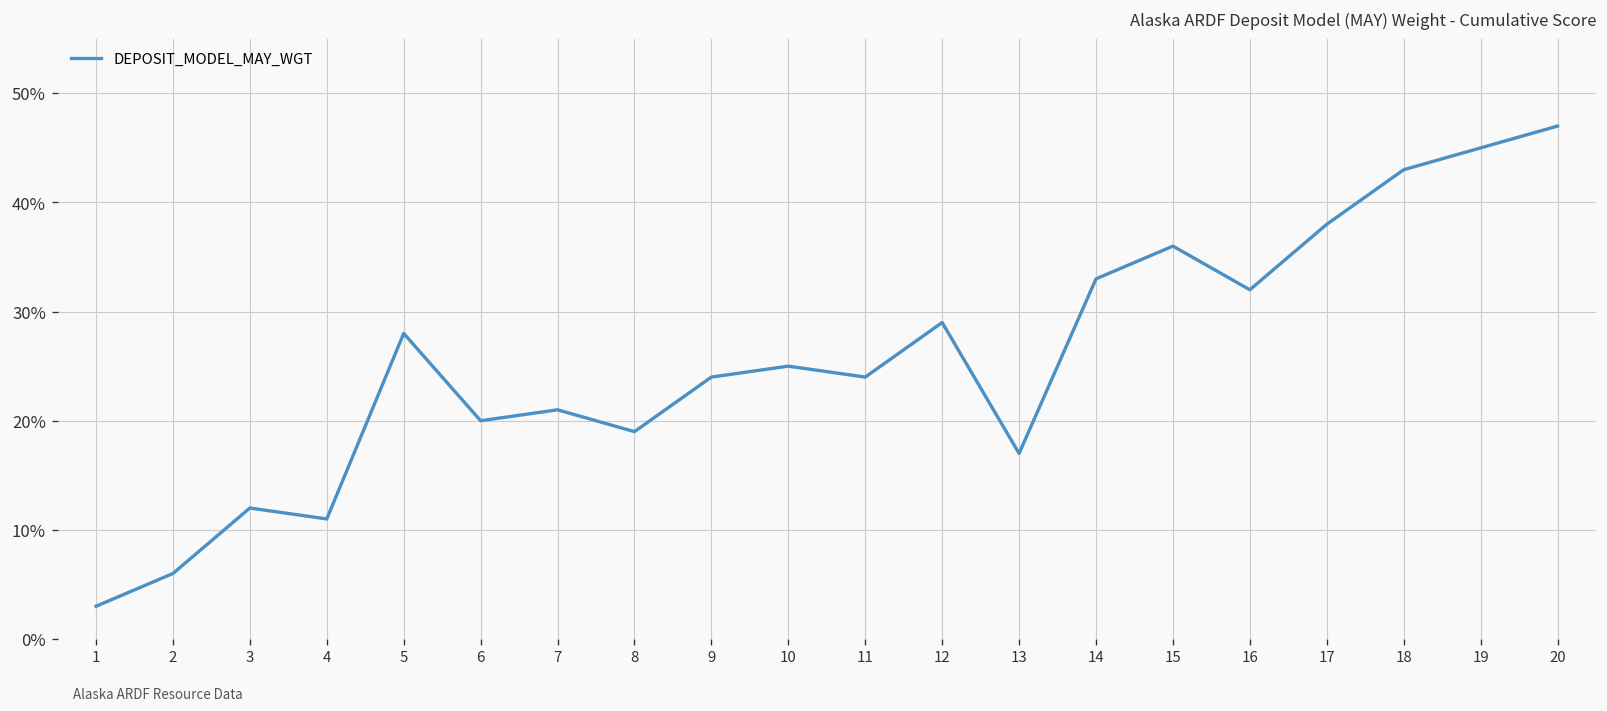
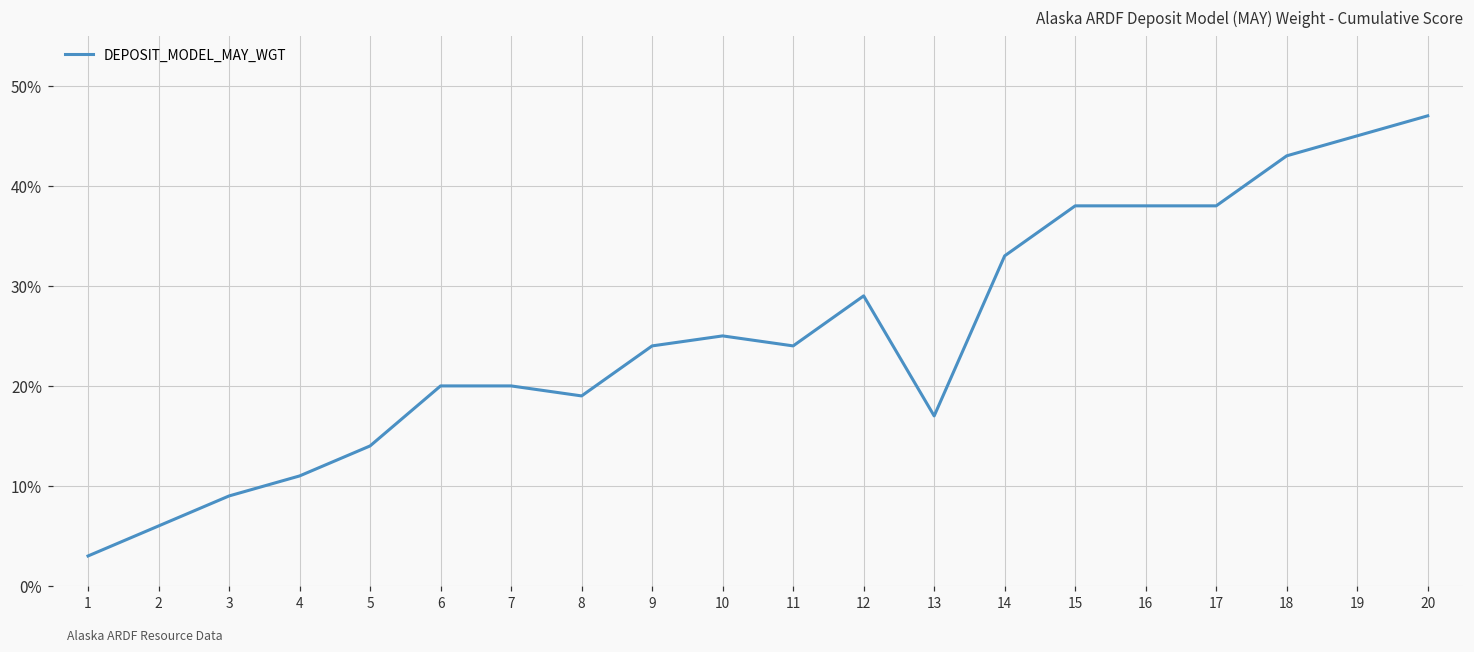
  {
    "1": "3%",
    "2": "6%",
-   "3": "12%",
+   "3": "9%",
    "4": "11%",
-   "5": "28%",
+   "5": "14%",
    "6": "20%",
-   "7": "21%",
+   "7": "20%",
    "8": "19%",
    "9": "24%",
    "10": "25%",
    "11": "24%",
    "12": "29%",
    "13": "17%",
    "14": "33%",
-   "15": "36%",
-   "16": "32%",
+   "15": "38%",
+   "16": "38%",
    "17": "38%",
    "18": "43%",
    "19": "45%",
    "20": "47%"
  }
